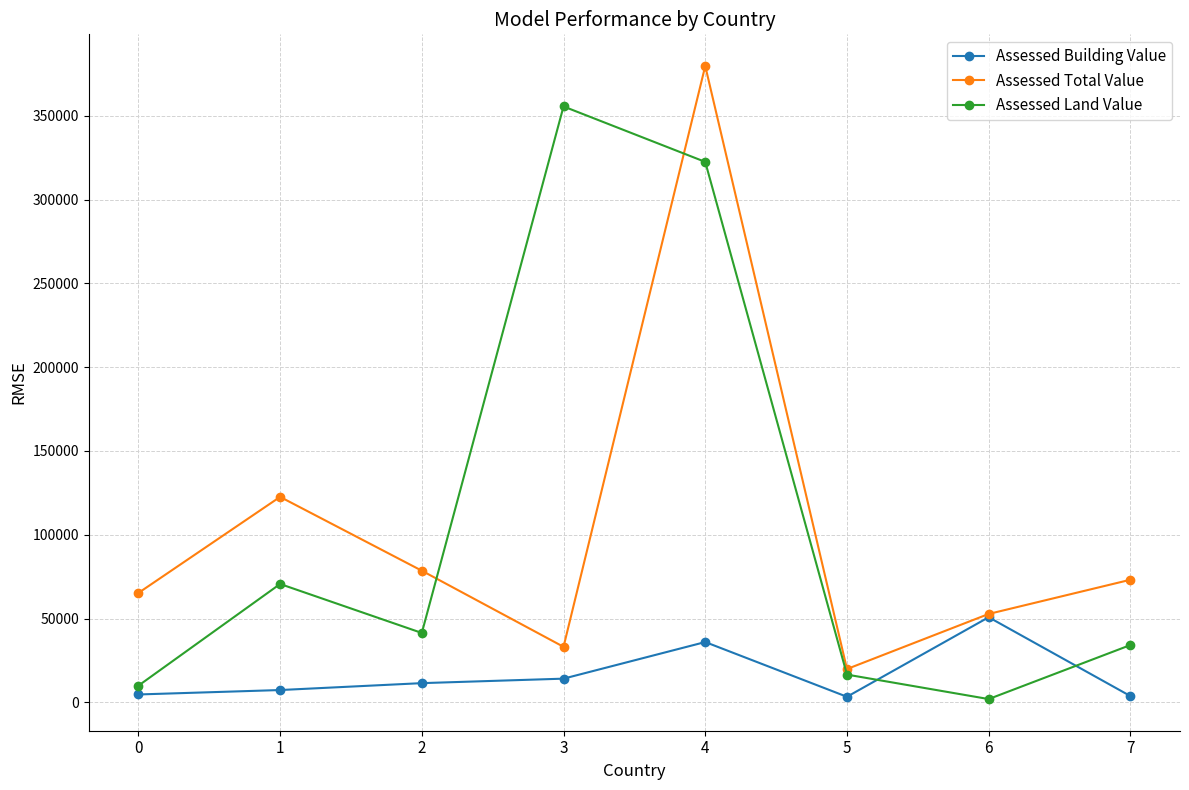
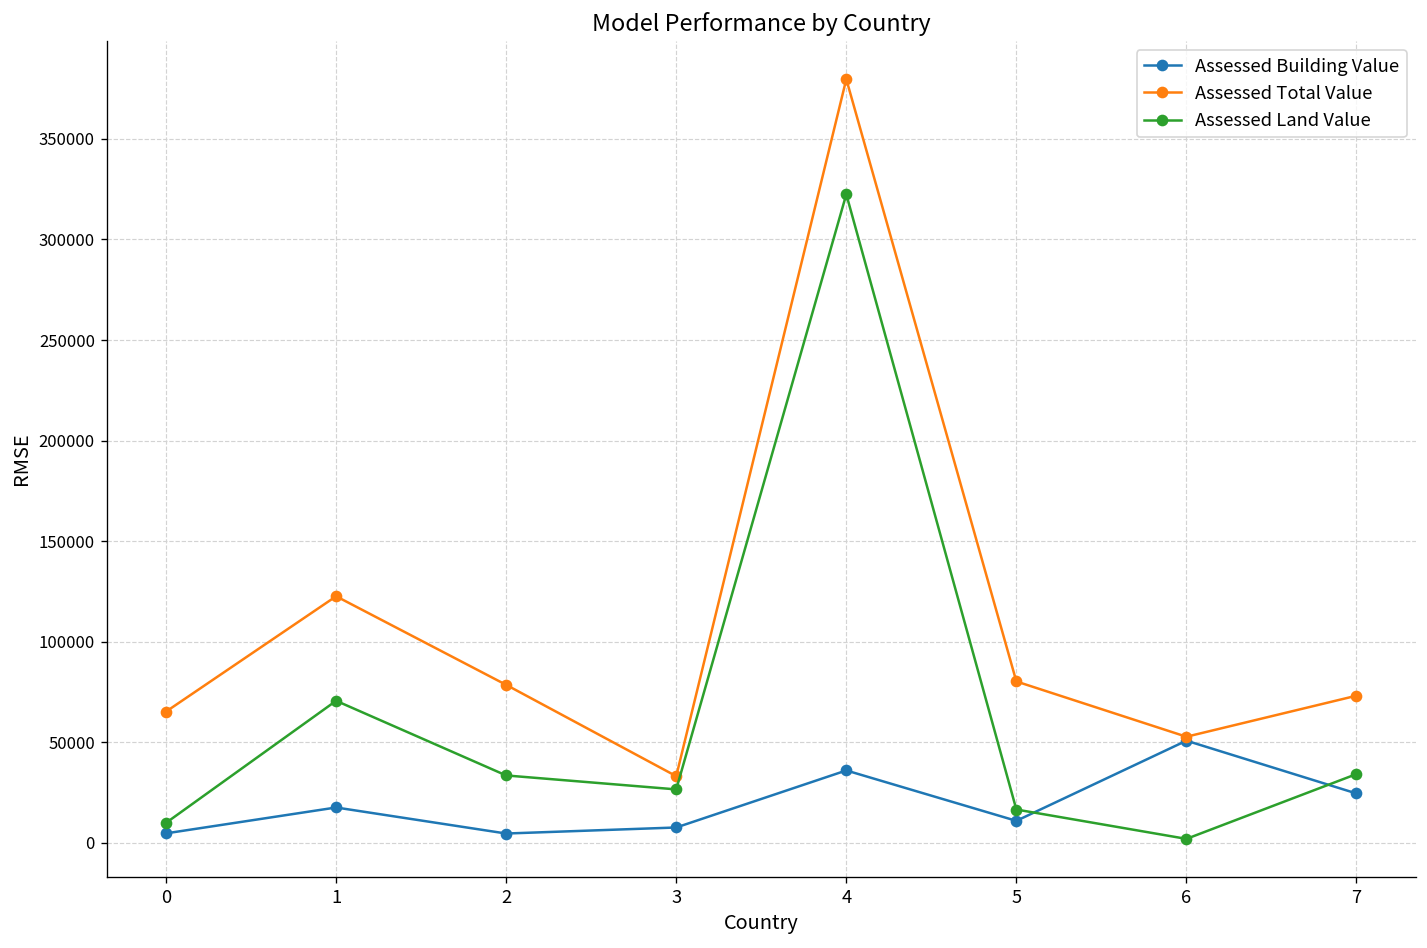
  {
    "Assessed Building Value": {
      "0": 5000,
-     "1": 7000,
-     "2": 11000,
-     "3": 14000,
+     "1": 18000,
+     "2": 5000,
+     "3": 8000,
      "4": 36000,
-     "5": 3000,
+     "5": 11000,
      "6": 51000,
-     "7": 4000
+     "7": 25000
    },
    "Assessed Total Value": {
      "0": 65000,
      "1": 123000,
      "2": 79000,
      "3": 33000,
      "4": 380000,
-     "5": 20000,
+     "5": 80000,
      "6": 53000,
      "7": 73000
    },
    "Assessed Land Value": {
      "0": 10000,
      "1": 71000,
-     "2": 41000,
-     "3": 356000,
+     "2": 34000,
+     "3": 27000,
      "4": 322000,
      "5": 17000,
      "6": 2000,
      "7": 34000
    }
  }
